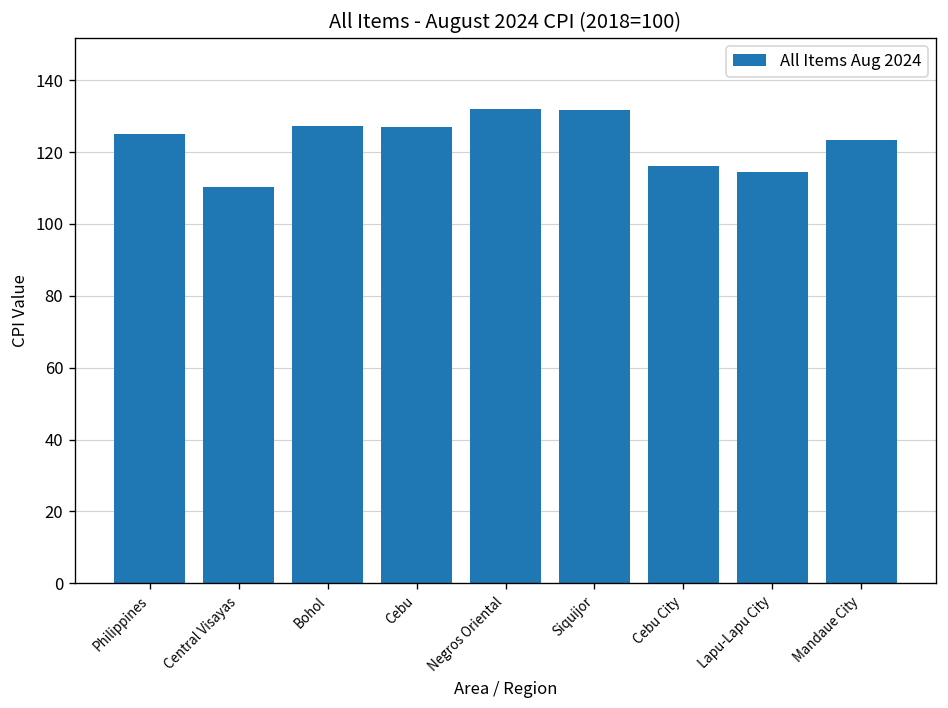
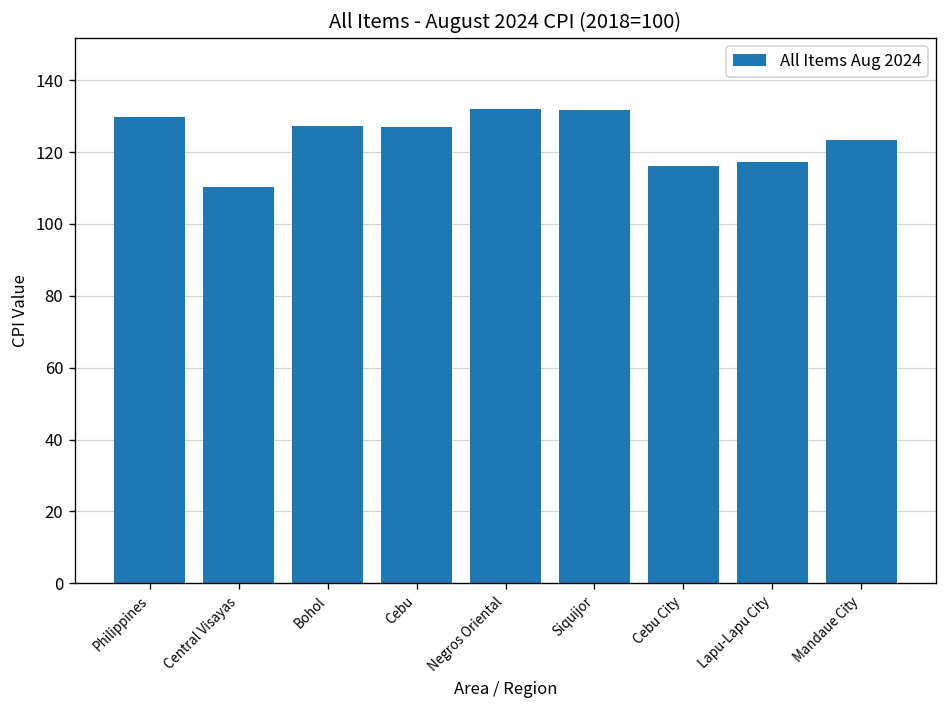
  {
-   "Philippines": 125,
+   "Philippines": 130,
    "Central Visayas": 110,
    "Bohol": 127,
    "Cebu": 127,
    "Negros Oriental": 132,
    "Siquijor": 132,
    "Cebu City": 116,
-   "Lapu-Lapu City": 115,
+   "Lapu-Lapu City": 117,
    "Mandaue City": 124
  }
